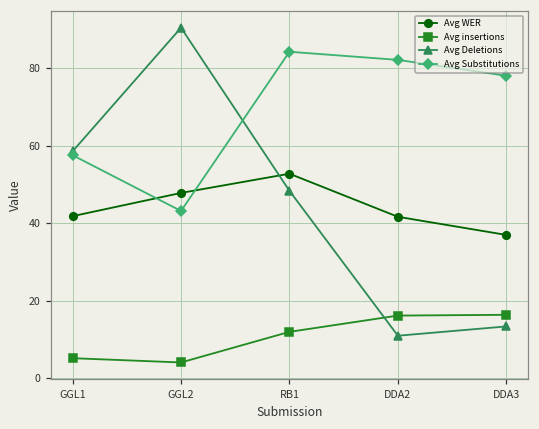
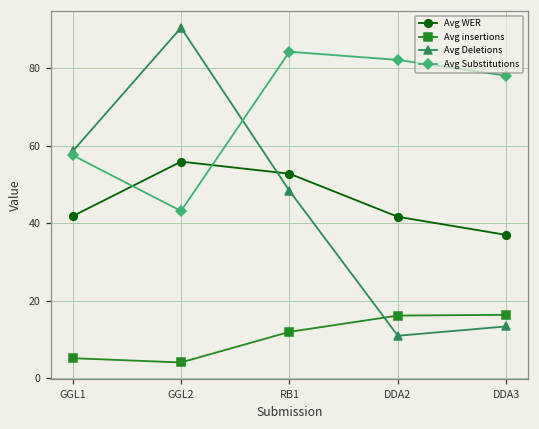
  {
    "Avg WER": {
      "GGL1": 42,
-     "GGL2": 48,
+     "GGL2": 56,
      "RB1": 53,
      "DDA2": 42,
      "DDA3": 37
    }
  }
